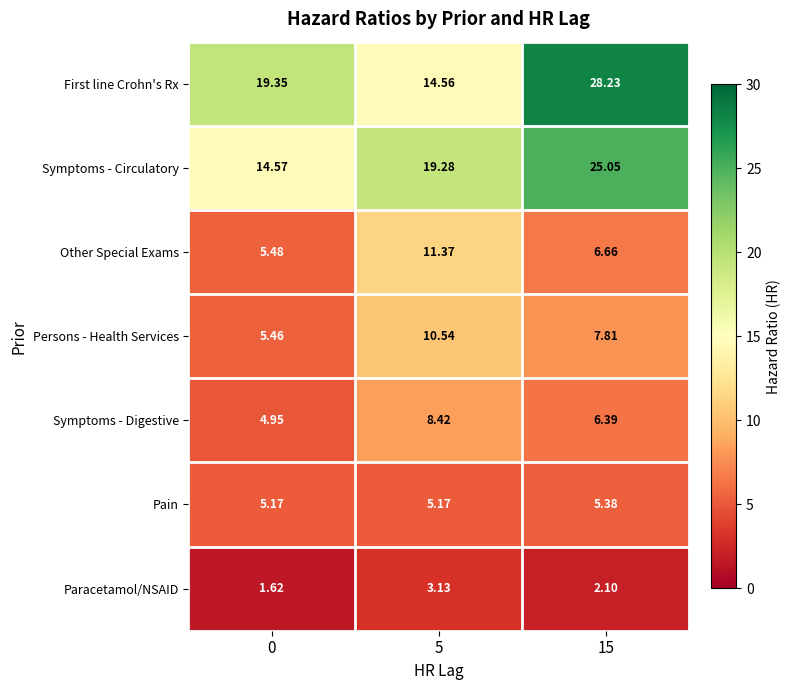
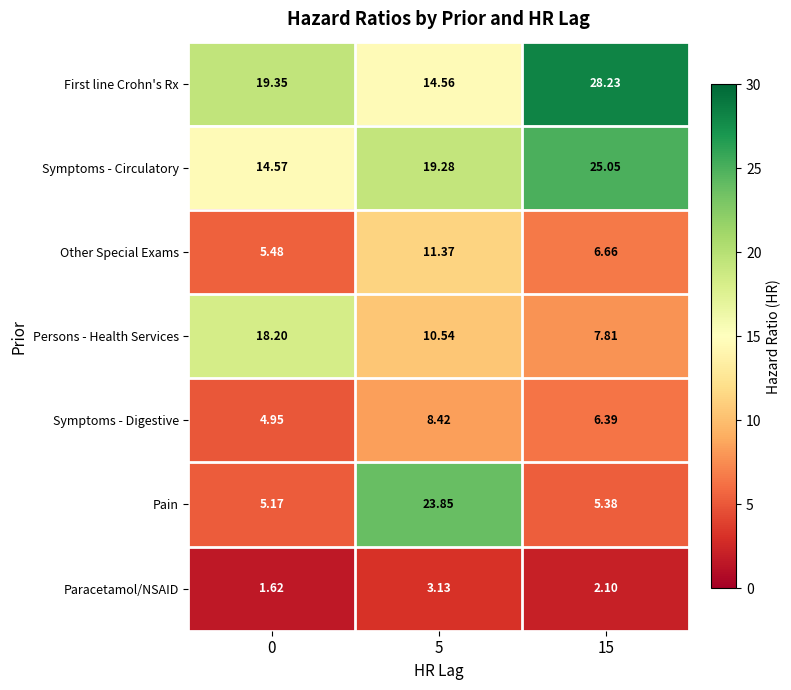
  {
    "First line Crohn's Rx": {
      "0": 19.35,
      "5": 14.56,
      "15": 28.23
    },
    "Symptoms - Circulatory": {
      "0": 14.57,
      "5": 19.28,
      "15": 25.05
    },
    "Other Special Exams": {
      "0": 5.48,
      "5": 11.37,
      "15": 6.66
    },
    "Persons - Health Services": {
-     "0": 5.46,
+     "0": 18.20,
      "5": 10.54,
      "15": 7.81
    },
    "Symptoms - Digestive": {
      "0": 4.95,
      "5": 8.42,
      "15": 6.39
    },
    "Pain": {
      "0": 5.17,
-     "5": 5.17,
+     "5": 23.85,
      "15": 5.38
    },
    "Paracetamol/NSAID": {
      "0": 1.62,
      "5": 3.13,
      "15": 2.10
    }
  }
